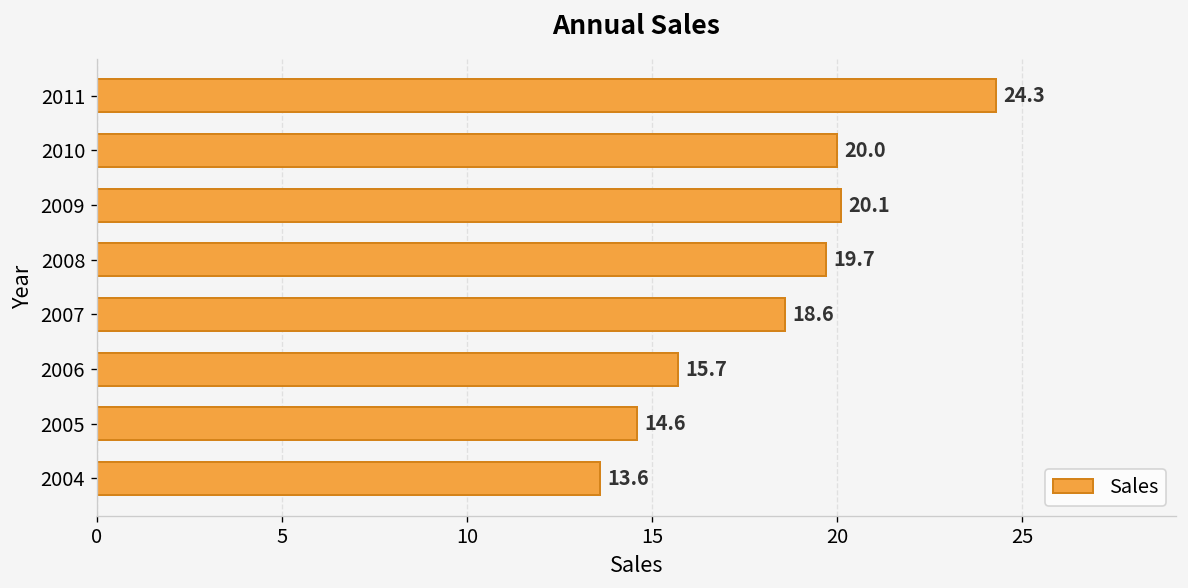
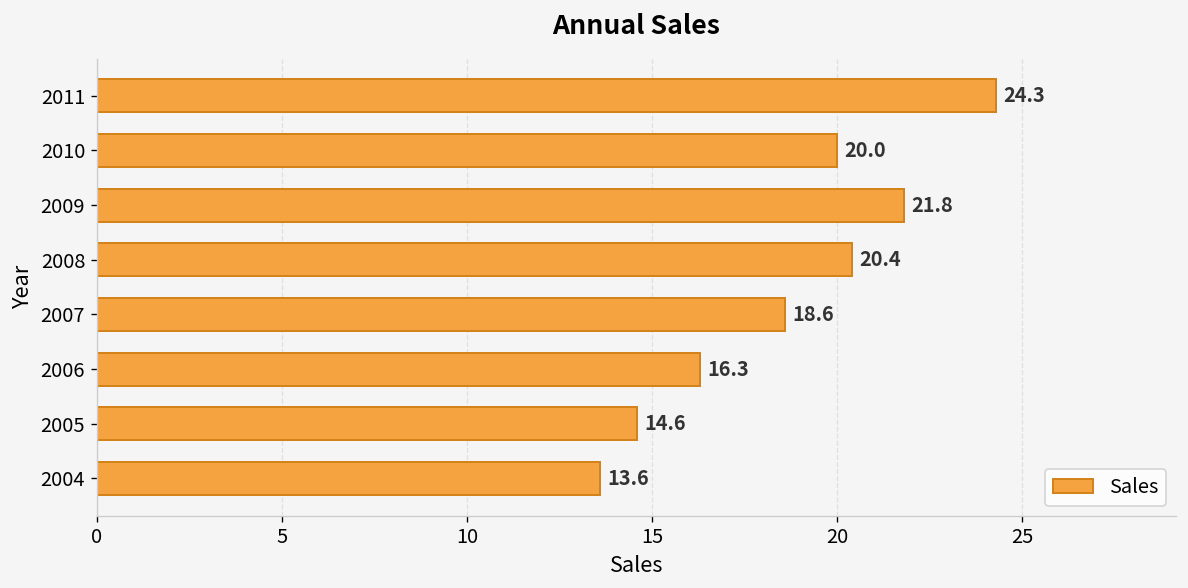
  {
    "2011": 24.3,
    "2010": 20.0,
-   "2009": 20.1,
-   "2008": 19.7,
+   "2009": 21.8,
+   "2008": 20.4,
    "2007": 18.6,
-   "2006": 15.7,
+   "2006": 16.3,
    "2005": 14.6,
    "2004": 13.6
  }
